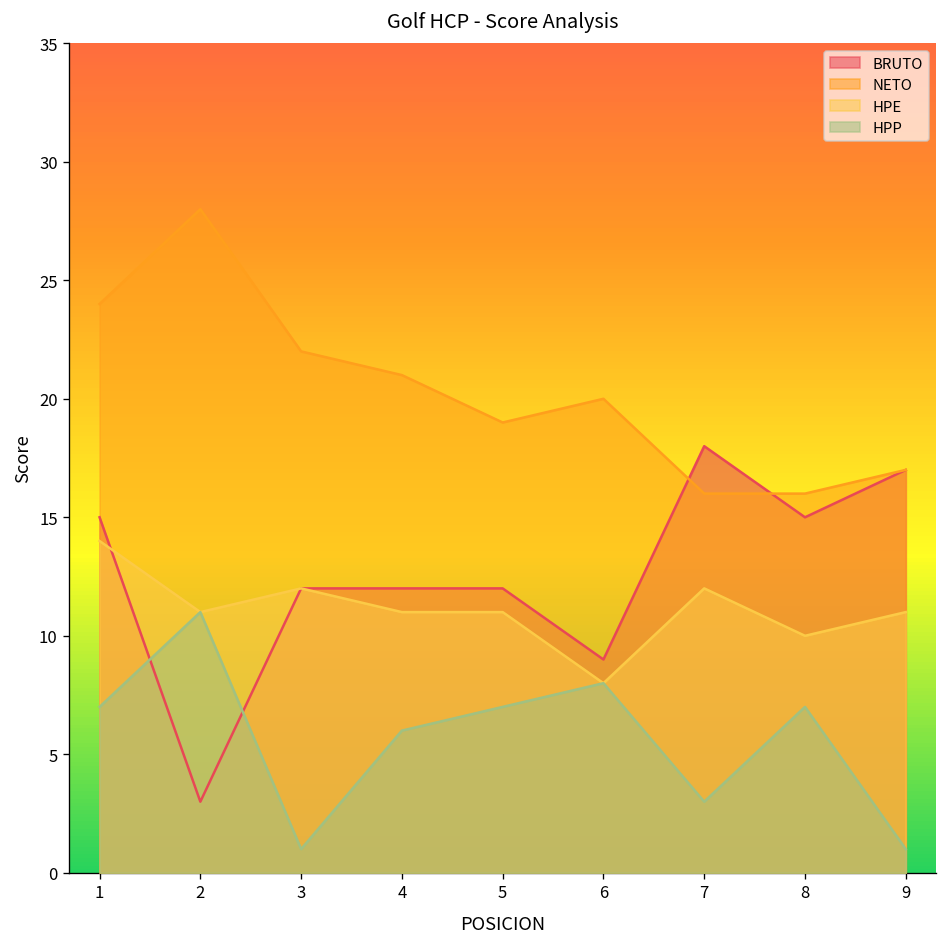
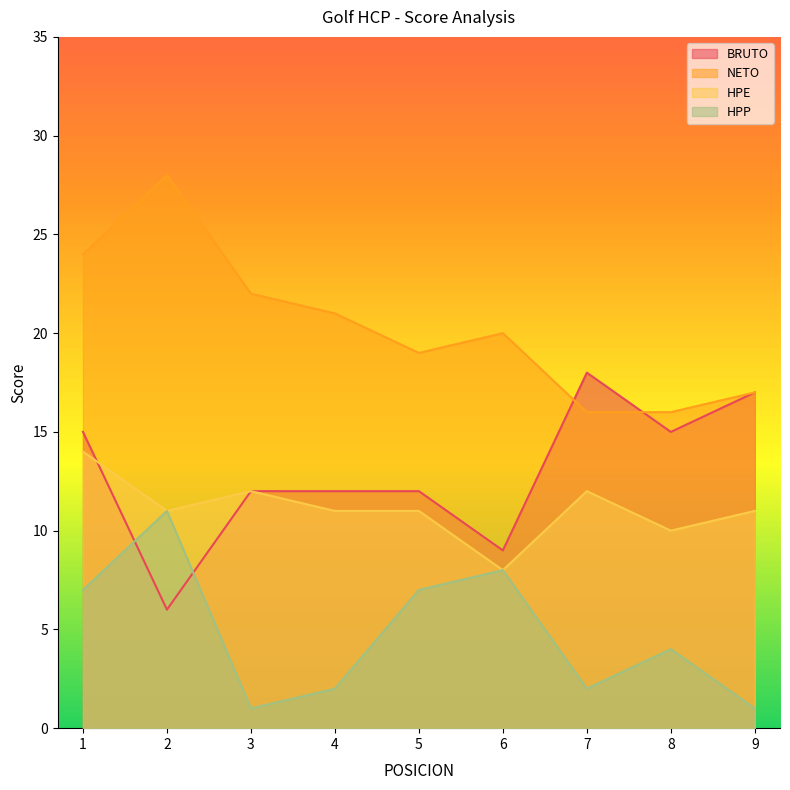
  {
    "BRUTO": {
      "1": 15,
-     "2": 3,
+     "2": 6,
      "4": 12,
      "5": 12,
      "6": 9,
      "7": 18,
      "8": 15
    },
    "HPP": {
      "1": 7,
      "3": 1,
-     "4": 6,
+     "4": 2,
      "5": 7,
-     "7": 3,
-     "8": 7,
+     "7": 2,
+     "8": 4,
      "9": 1
    }
  }
